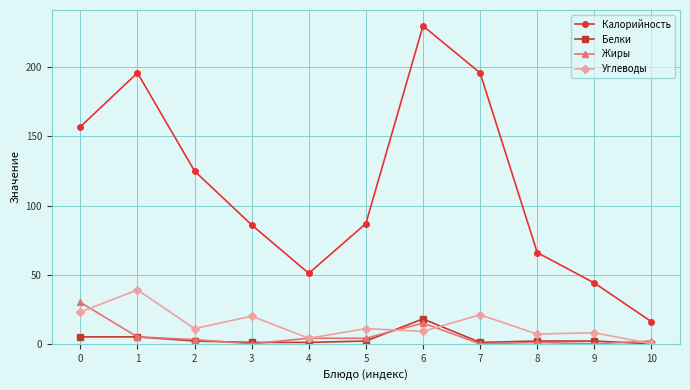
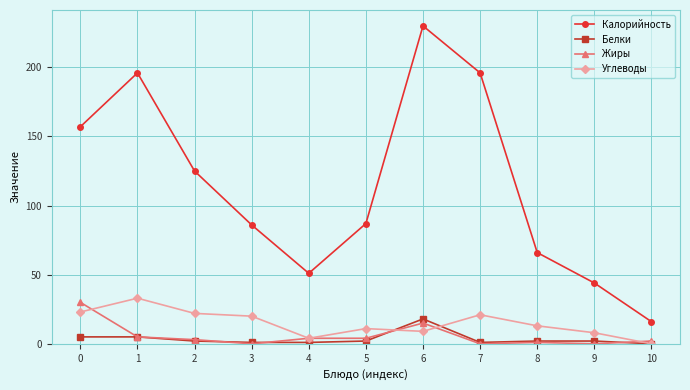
  {
    "Жиры": {
      "0": 30,
      "5": 4,
      "6": 15,
      "9": 0,
      "10": 2
    },
    "Углеводы": {
      "0": 23,
-     "1": 39,
-     "2": 11,
+     "1": 33,
+     "2": 22,
      "3": 20,
      "5": 11,
      "6": 9,
      "7": 21,
-     "8": 7,
+     "8": 13,
      "9": 8
    }
  }
